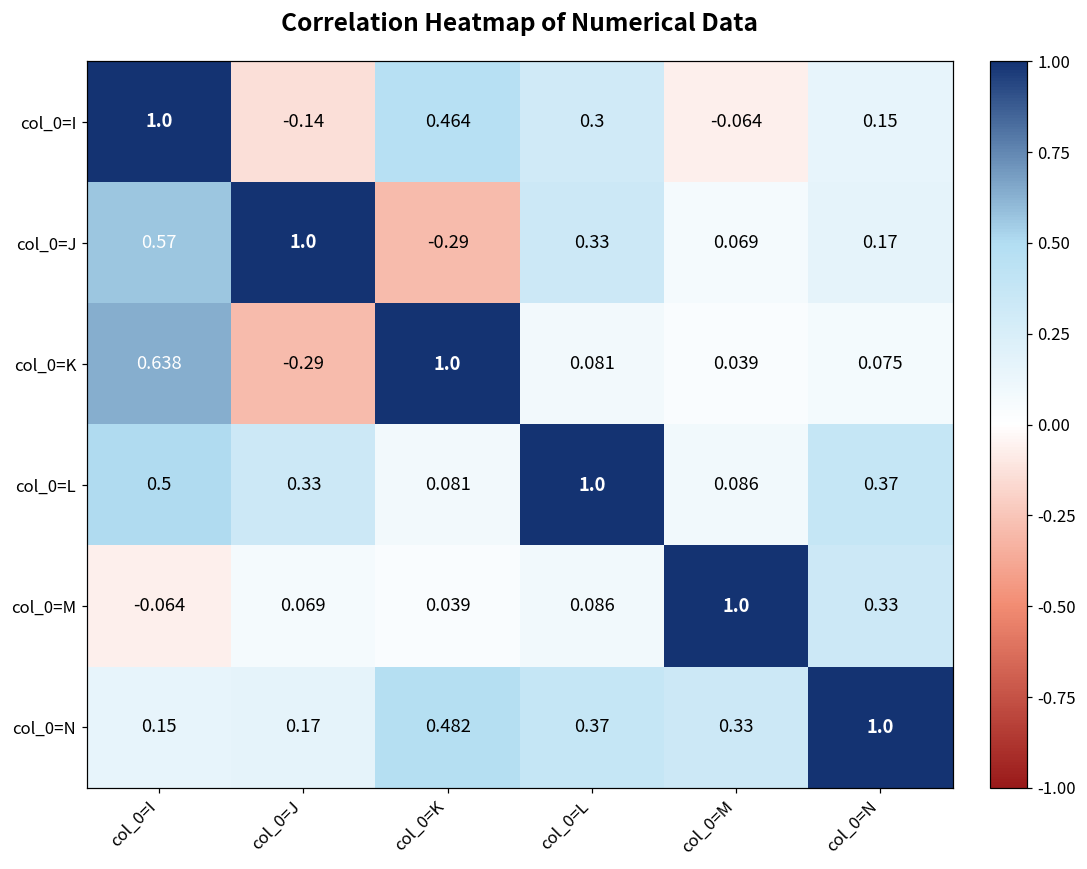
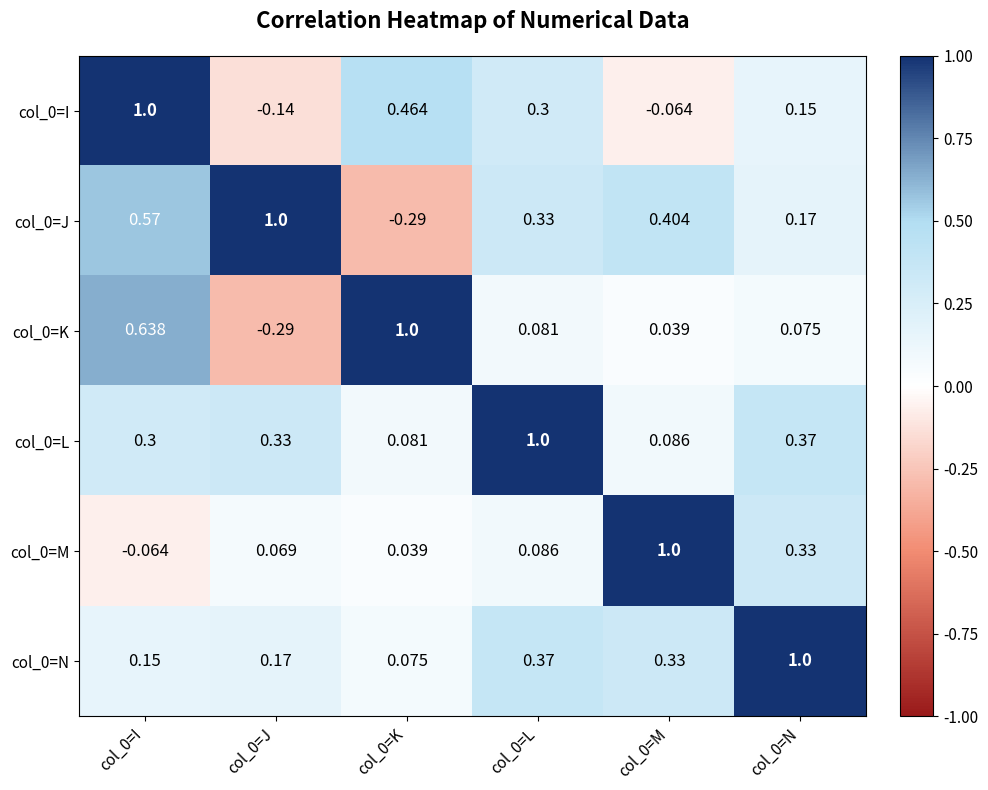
  {
    "col_0=I": {
      "col_0=I": 1.0,
      "col_0=J": -0.14,
      "col_0=K": 0.464,
      "col_0=L": 0.3,
      "col_0=M": -0.064,
      "col_0=N": 0.15
    },
    "col_0=J": {
      "col_0=I": 0.57,
      "col_0=J": 1.0,
      "col_0=K": -0.29,
      "col_0=L": 0.33,
-     "col_0=M": 0.069,
+     "col_0=M": 0.404,
      "col_0=N": 0.17
    },
    "col_0=K": {
      "col_0=I": 0.638,
      "col_0=J": -0.29,
      "col_0=K": 1.0,
      "col_0=L": 0.081,
      "col_0=M": 0.039,
      "col_0=N": 0.075
    },
    "col_0=L": {
-     "col_0=I": 0.5,
+     "col_0=I": 0.3,
      "col_0=J": 0.33,
      "col_0=K": 0.081,
      "col_0=L": 1.0,
      "col_0=M": 0.086,
      "col_0=N": 0.37
    },
    "col_0=M": {
      "col_0=I": -0.064,
      "col_0=J": 0.069,
      "col_0=K": 0.039,
      "col_0=L": 0.086,
      "col_0=M": 1.0,
      "col_0=N": 0.33
    },
    "col_0=N": {
      "col_0=I": 0.15,
      "col_0=J": 0.17,
-     "col_0=K": 0.482,
+     "col_0=K": 0.075,
      "col_0=L": 0.37,
      "col_0=M": 0.33,
      "col_0=N": 1.0
    }
  }
